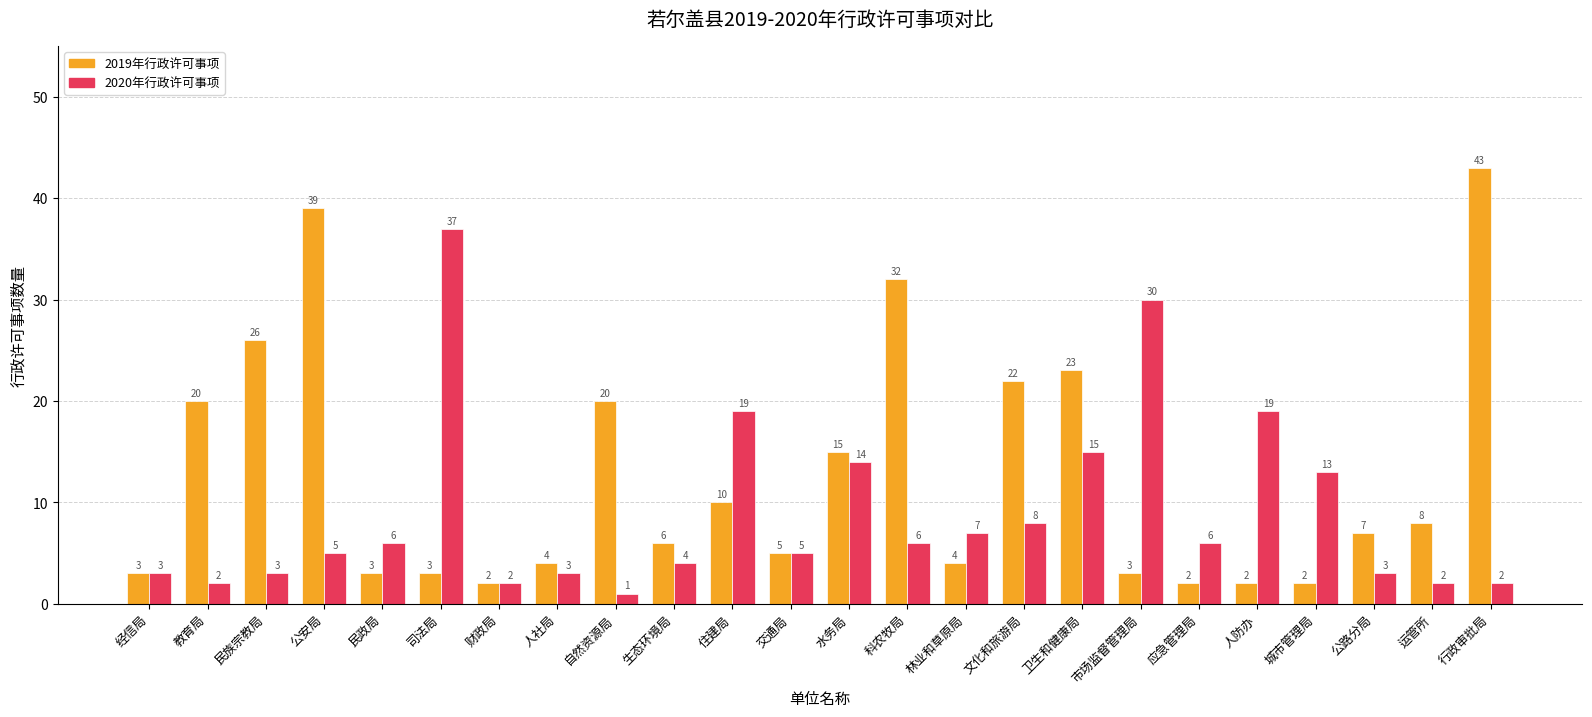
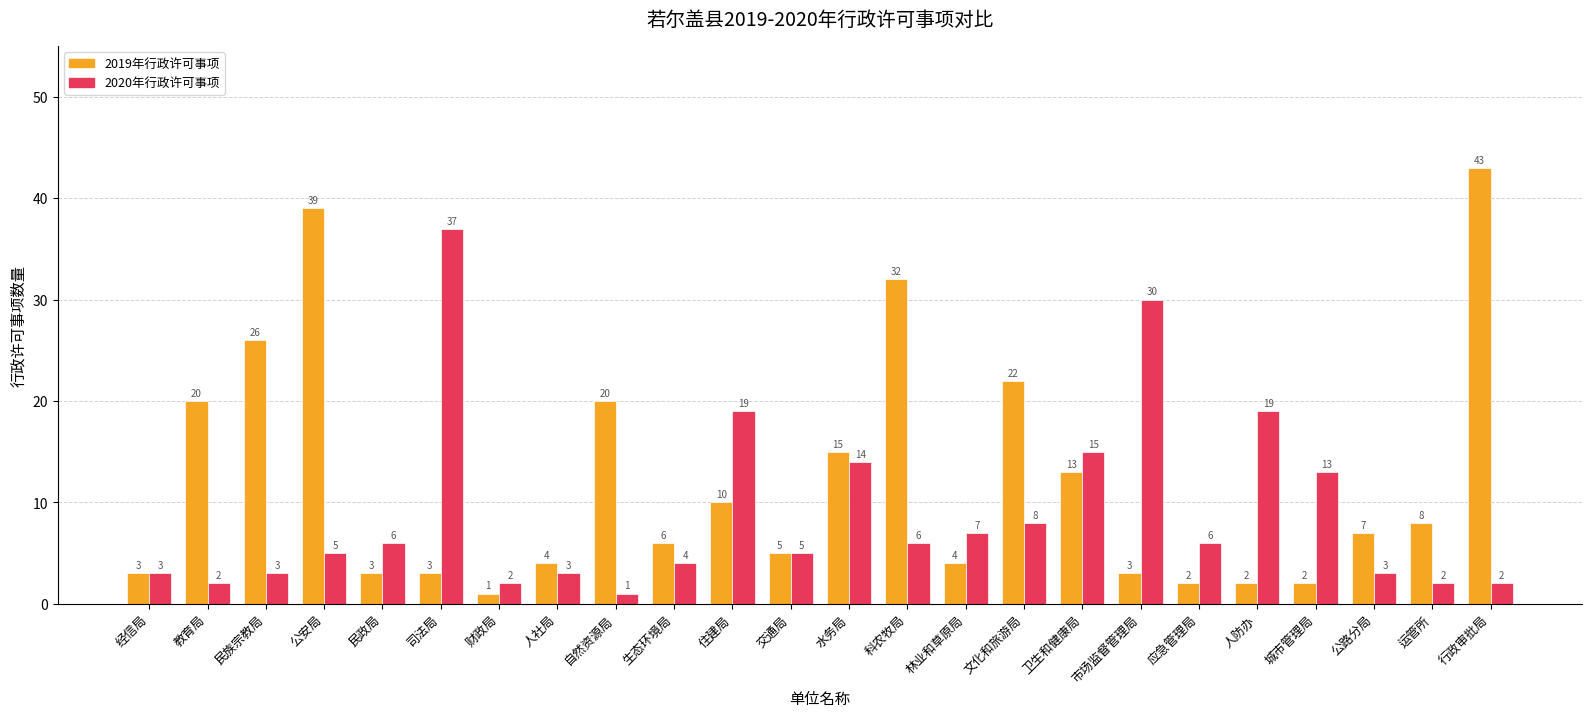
  {
    "2019年行政许可事项": {
      "经信局": 3,
      "教育局": 20,
      "民族宗教局": 26,
      "公安局": 39,
      "民政局": 3,
      "司法局": 3,
-     "财政局": 2,
+     "财政局": 1,
      "人社局": 4,
      "自然资源局": 20,
      "生态环境局": 6,
      "住建局": 10,
      "交通局": 5,
      "水务局": 15,
      "科农牧局": 32,
      "林业和草原局": 4,
      "文化和旅游局": 22,
-     "卫生和健康局": 23,
+     "卫生和健康局": 13,
      "市场监督管理局": 3,
      "应急管理局": 2,
      "人防办": 2,
      "城市管理局": 2,
      "公路分局": 7,
      "运管所": 8,
      "行政审批局": 43
    },
    "2020年行政许可事项": {
      "经信局": 3,
      "教育局": 2,
      "民族宗教局": 3,
      "公安局": 5,
      "民政局": 6,
      "司法局": 37,
      "财政局": 2,
      "人社局": 3,
      "自然资源局": 1,
      "生态环境局": 4,
      "住建局": 19,
      "交通局": 5,
      "水务局": 14,
      "科农牧局": 6,
      "林业和草原局": 7,
      "文化和旅游局": 8,
      "卫生和健康局": 15,
      "市场监督管理局": 30,
      "应急管理局": 6,
      "人防办": 19,
      "城市管理局": 13,
      "公路分局": 3,
      "运管所": 2,
      "行政审批局": 2
    }
  }
